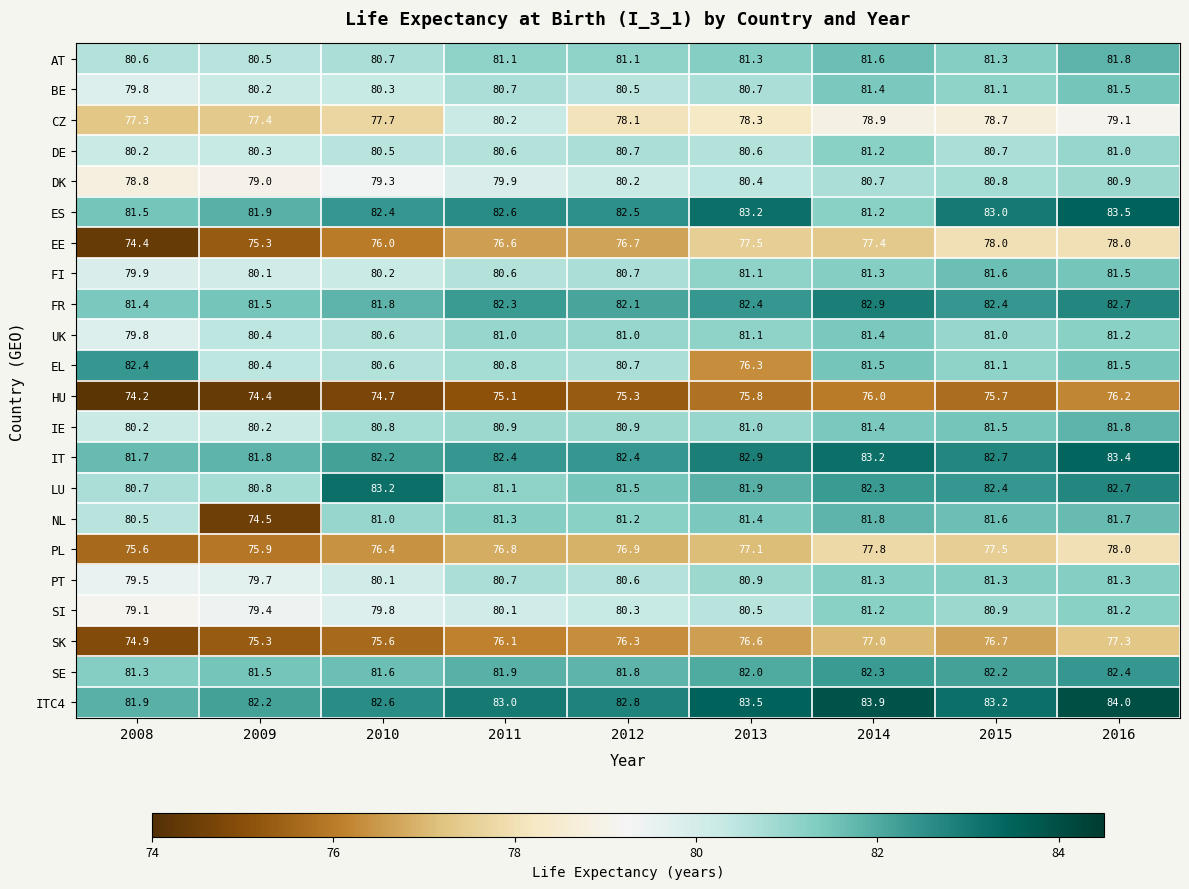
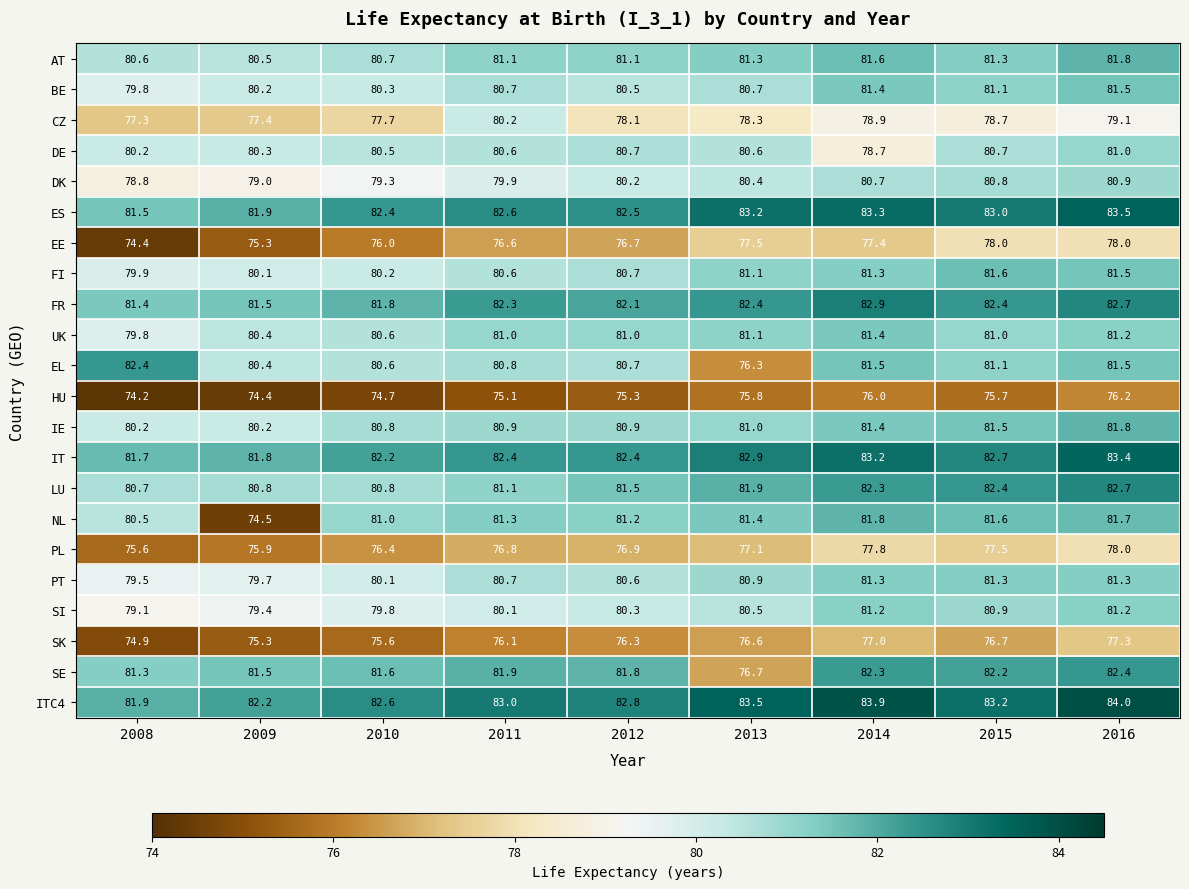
  {
    "AT": {
      "2008": 80.6,
      "2009": 80.5,
      "2010": 80.7,
      "2011": 81.1,
      "2012": 81.1,
      "2013": 81.3,
      "2014": 81.6,
      "2015": 81.3,
      "2016": 81.8
    },
    "BE": {
      "2008": 79.8,
      "2009": 80.2,
      "2010": 80.3,
      "2011": 80.7,
      "2012": 80.5,
      "2013": 80.7,
      "2014": 81.4,
      "2015": 81.1,
      "2016": 81.5
    },
    "CZ": {
      "2008": 77.3,
      "2009": 77.4,
      "2010": 77.7,
      "2011": 80.2,
      "2012": 78.1,
      "2013": 78.3,
      "2014": 78.9,
      "2015": 78.7,
      "2016": 79.1
    },
    "DE": {
      "2008": 80.2,
      "2009": 80.3,
      "2010": 80.5,
      "2011": 80.6,
      "2012": 80.7,
      "2013": 80.6,
-     "2014": 81.2,
+     "2014": 78.7,
      "2015": 80.7,
      "2016": 81.0
    },
    "DK": {
      "2008": 78.8,
      "2009": 79.0,
      "2010": 79.3,
      "2011": 79.9,
      "2012": 80.2,
      "2013": 80.4,
      "2014": 80.7,
      "2015": 80.8,
      "2016": 80.9
    },
    "ES": {
      "2008": 81.5,
      "2009": 81.9,
      "2010": 82.4,
      "2011": 82.6,
      "2012": 82.5,
      "2013": 83.2,
-     "2014": 81.2,
+     "2014": 83.3,
      "2015": 83.0,
      "2016": 83.5
    },
    "EE": {
      "2008": 74.4,
      "2009": 75.3,
      "2010": 76.0,
      "2011": 76.6,
      "2012": 76.7,
      "2013": 77.5,
      "2014": 77.4,
      "2015": 78.0,
      "2016": 78.0
    },
    "FI": {
      "2008": 79.9,
      "2009": 80.1,
      "2010": 80.2,
      "2011": 80.6,
      "2012": 80.7,
      "2013": 81.1,
      "2014": 81.3,
      "2015": 81.6,
      "2016": 81.5
    },
    "FR": {
      "2008": 81.4,
      "2009": 81.5,
      "2010": 81.8,
      "2011": 82.3,
      "2012": 82.1,
      "2013": 82.4,
      "2014": 82.9,
      "2015": 82.4,
      "2016": 82.7
    },
    "UK": {
      "2008": 79.8,
      "2009": 80.4,
      "2010": 80.6,
      "2011": 81.0,
      "2012": 81.0,
      "2013": 81.1,
      "2014": 81.4,
      "2015": 81.0,
      "2016": 81.2
    },
    "EL": {
      "2008": 82.4,
      "2009": 80.4,
      "2010": 80.6,
      "2011": 80.8,
      "2012": 80.7,
      "2013": 76.3,
      "2014": 81.5,
      "2015": 81.1,
      "2016": 81.5
    },
    "HU": {
      "2008": 74.2,
      "2009": 74.4,
      "2010": 74.7,
      "2011": 75.1,
      "2012": 75.3,
      "2013": 75.8,
      "2014": 76.0,
      "2015": 75.7,
      "2016": 76.2
    },
    "IE": {
      "2008": 80.2,
      "2009": 80.2,
      "2010": 80.8,
      "2011": 80.9,
      "2012": 80.9,
      "2013": 81.0,
      "2014": 81.4,
      "2015": 81.5,
      "2016": 81.8
    },
    "IT": {
      "2008": 81.7,
      "2009": 81.8,
      "2010": 82.2,
      "2011": 82.4,
      "2012": 82.4,
      "2013": 82.9,
      "2014": 83.2,
      "2015": 82.7,
      "2016": 83.4
    },
    "LU": {
      "2008": 80.7,
      "2009": 80.8,
-     "2010": 83.2,
+     "2010": 80.8,
      "2011": 81.1,
      "2012": 81.5,
      "2013": 81.9,
      "2014": 82.3,
      "2015": 82.4,
      "2016": 82.7
    },
    "NL": {
      "2008": 80.5,
      "2009": 74.5,
      "2010": 81.0,
      "2011": 81.3,
      "2012": 81.2,
      "2013": 81.4,
      "2014": 81.8,
      "2015": 81.6,
      "2016": 81.7
    },
    "PL": {
      "2008": 75.6,
      "2009": 75.9,
      "2010": 76.4,
      "2011": 76.8,
      "2012": 76.9,
      "2013": 77.1,
      "2014": 77.8,
      "2015": 77.5,
      "2016": 78.0
    },
    "PT": {
      "2008": 79.5,
      "2009": 79.7,
      "2010": 80.1,
      "2011": 80.7,
      "2012": 80.6,
      "2013": 80.9,
      "2014": 81.3,
      "2015": 81.3,
      "2016": 81.3
    },
    "SI": {
      "2008": 79.1,
      "2009": 79.4,
      "2010": 79.8,
      "2011": 80.1,
      "2012": 80.3,
      "2013": 80.5,
      "2014": 81.2,
      "2015": 80.9,
      "2016": 81.2
    },
    "SK": {
      "2008": 74.9,
      "2009": 75.3,
      "2010": 75.6,
      "2011": 76.1,
      "2012": 76.3,
      "2013": 76.6,
      "2014": 77.0,
      "2015": 76.7,
      "2016": 77.3
    },
    "SE": {
      "2008": 81.3,
      "2009": 81.5,
      "2010": 81.6,
      "2011": 81.9,
      "2012": 81.8,
-     "2013": 82.0,
+     "2013": 76.7,
      "2014": 82.3,
      "2015": 82.2,
      "2016": 82.4
    },
    "ITC4": {
      "2008": 81.9,
      "2009": 82.2,
      "2010": 82.6,
      "2011": 83.0,
      "2012": 82.8,
      "2013": 83.5,
      "2014": 83.9,
      "2015": 83.2,
      "2016": 84.0
    }
  }
